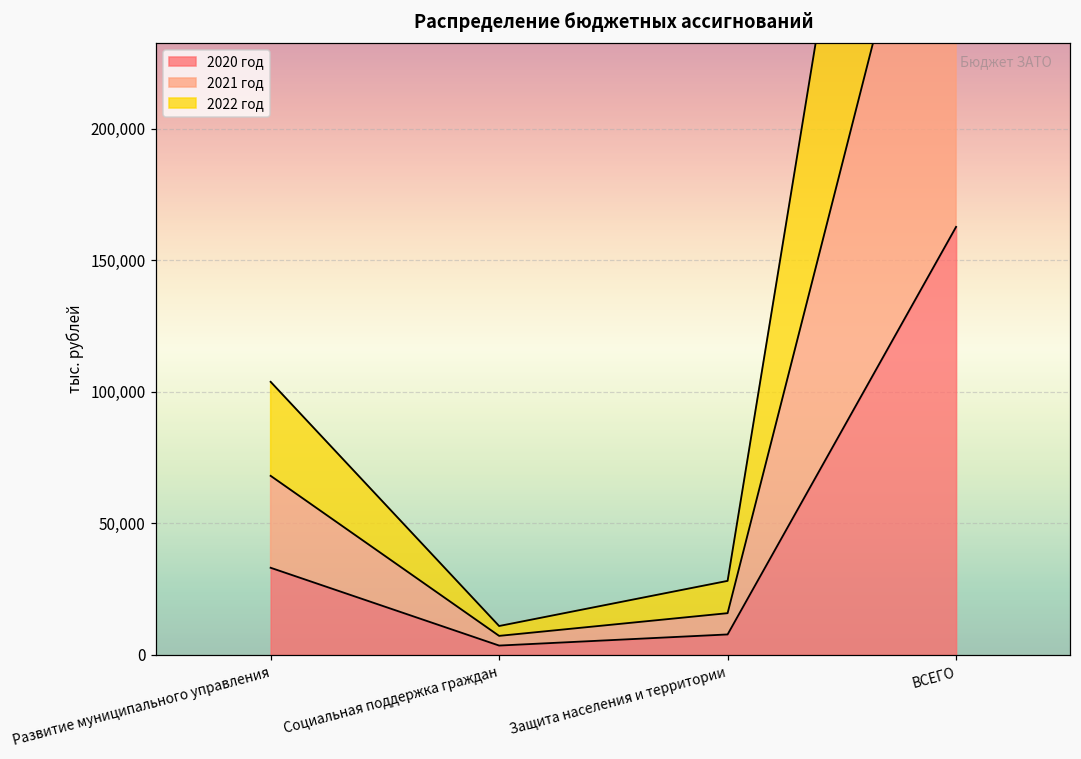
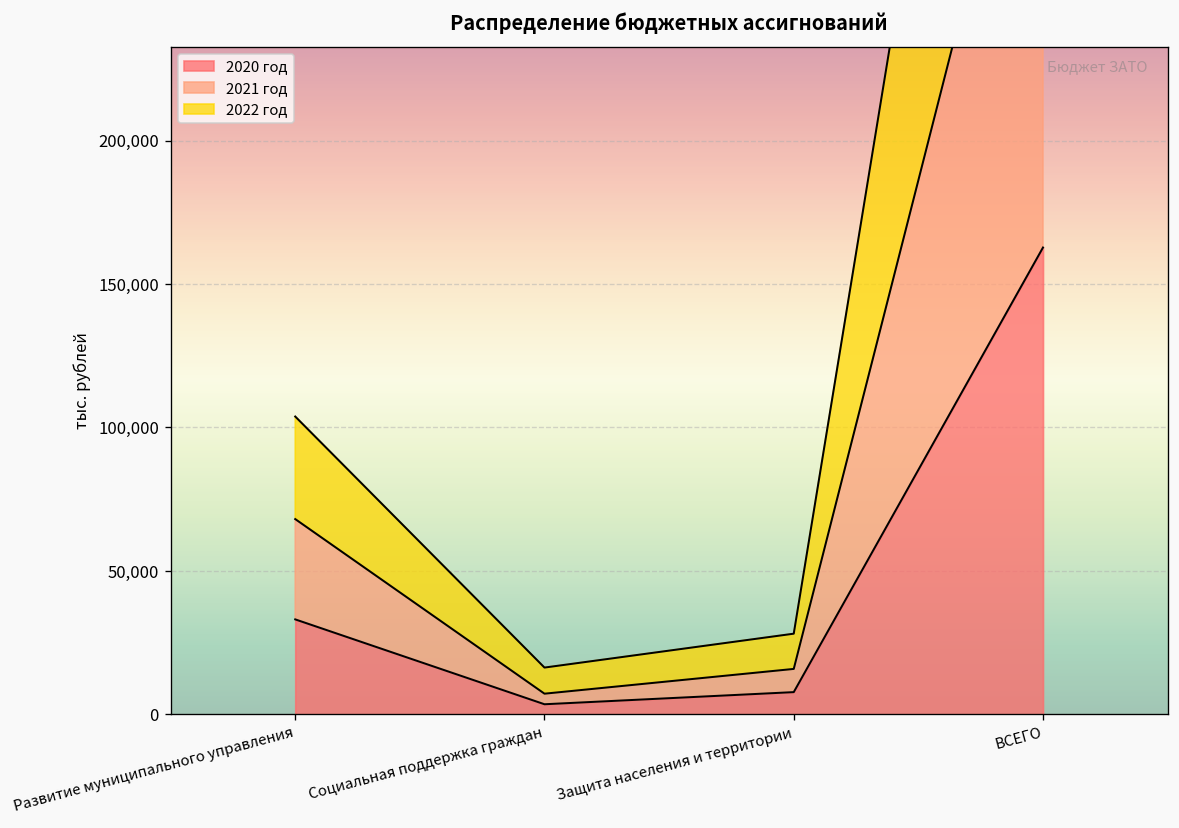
  {
    "2022 год": {
      "Развитие муниципального управления": "36,000",
-     "Социальная поддержка граждан": "4,000",
+     "Социальная поддержка граждан": "9,000",
      "Защита населения и территории": "12,000"
    }
  }
